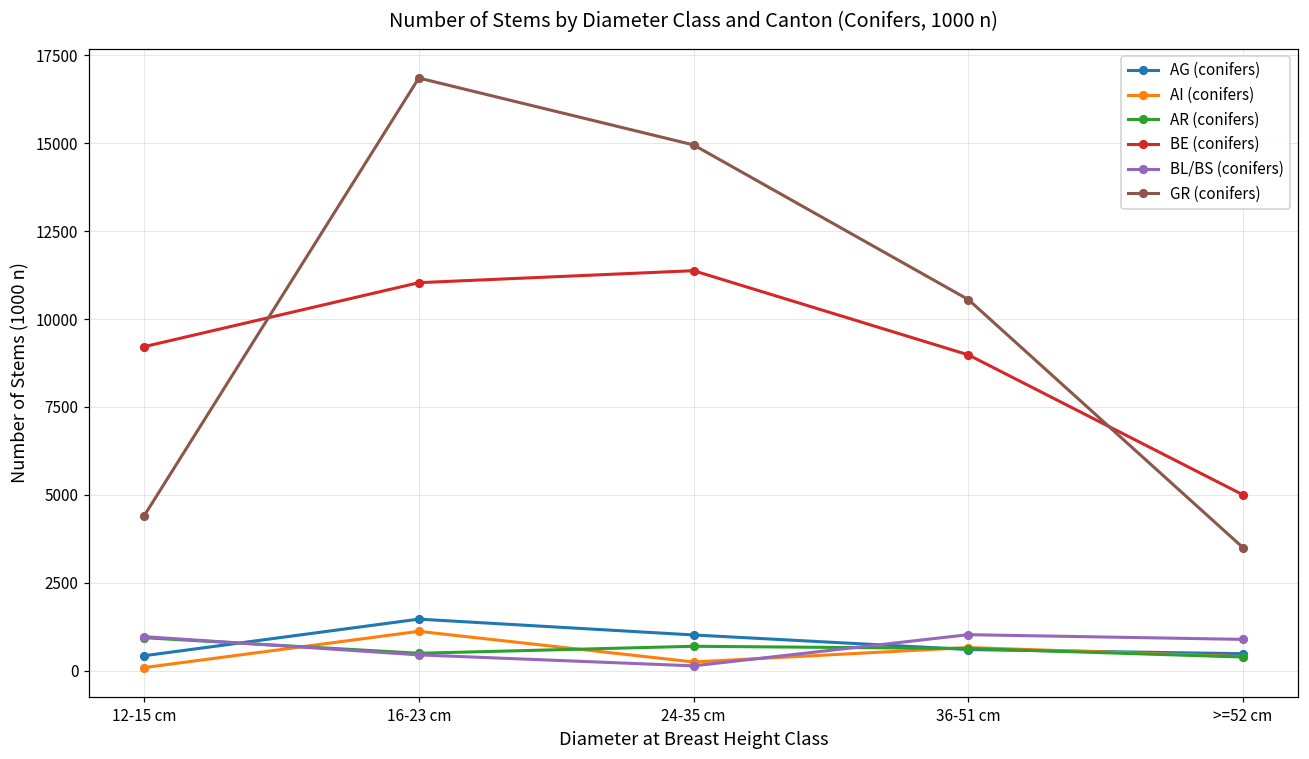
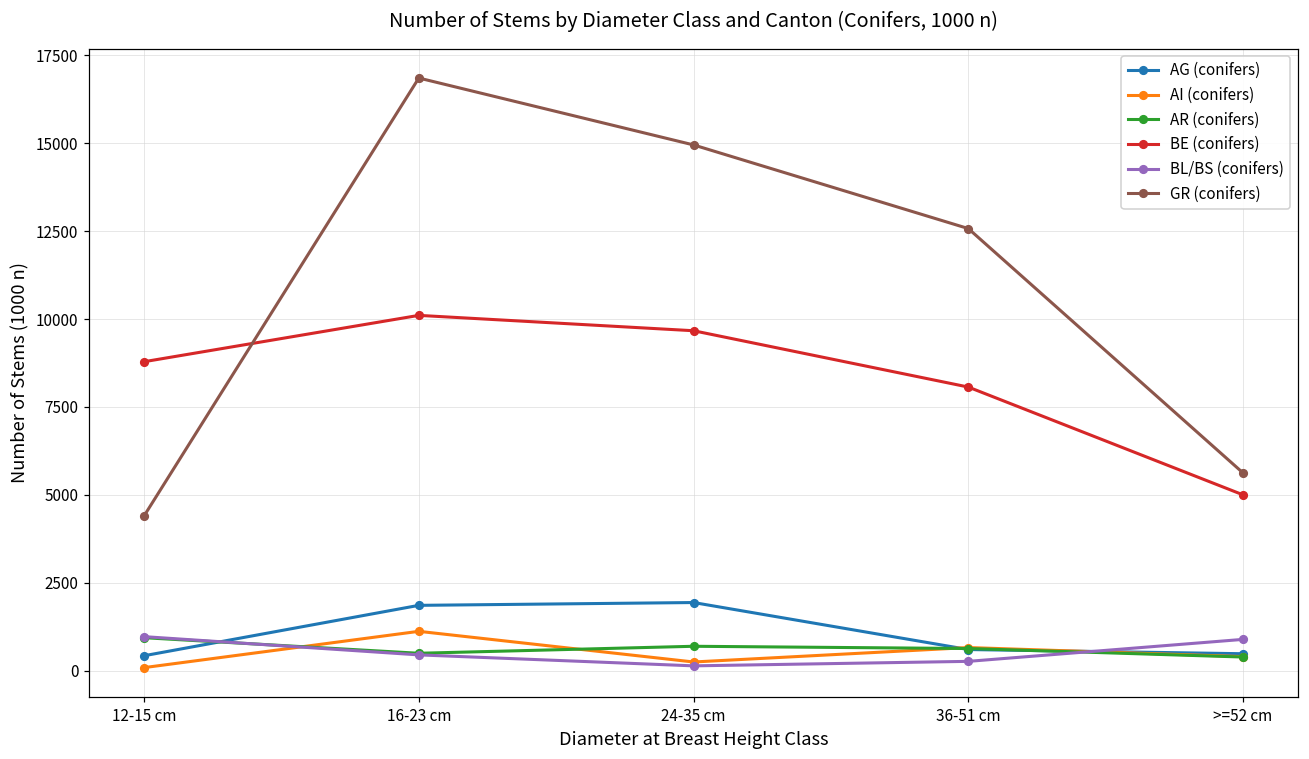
  {
    "AG (conifers)": {
      "12-15 cm": 400,
-     "16-23 cm": 1500,
-     "24-35 cm": 1000,
+     "16-23 cm": 1900,
+     "24-35 cm": 1900,
      ">=52 cm": 500
    },
    "AI (conifers)": {
      "12-15 cm": 100,
      "16-23 cm": 1100,
      "24-35 cm": 200
    },
    "AR (conifers)": {
      "24-35 cm": 700
    },
    "BE (conifers)": {
-     "12-15 cm": 9200,
-     "16-23 cm": 11000,
-     "24-35 cm": 11400,
-     "36-51 cm": 9000,
+     "12-15 cm": 8800,
+     "16-23 cm": 10100,
+     "24-35 cm": 9700,
+     "36-51 cm": 8100,
      ">=52 cm": 5000
    },
    "BL/BS (conifers)": {
      "24-35 cm": 100,
-     "36-51 cm": 1000,
+     "36-51 cm": 300,
      ">=52 cm": 900
    },
    "GR (conifers)": {
      "12-15 cm": 4400,
      "16-23 cm": 16900,
      "24-35 cm": 15000,
-     "36-51 cm": 10600,
-     ">=52 cm": 3500
+     "36-51 cm": 12600,
+     ">=52 cm": 5600
    }
  }
